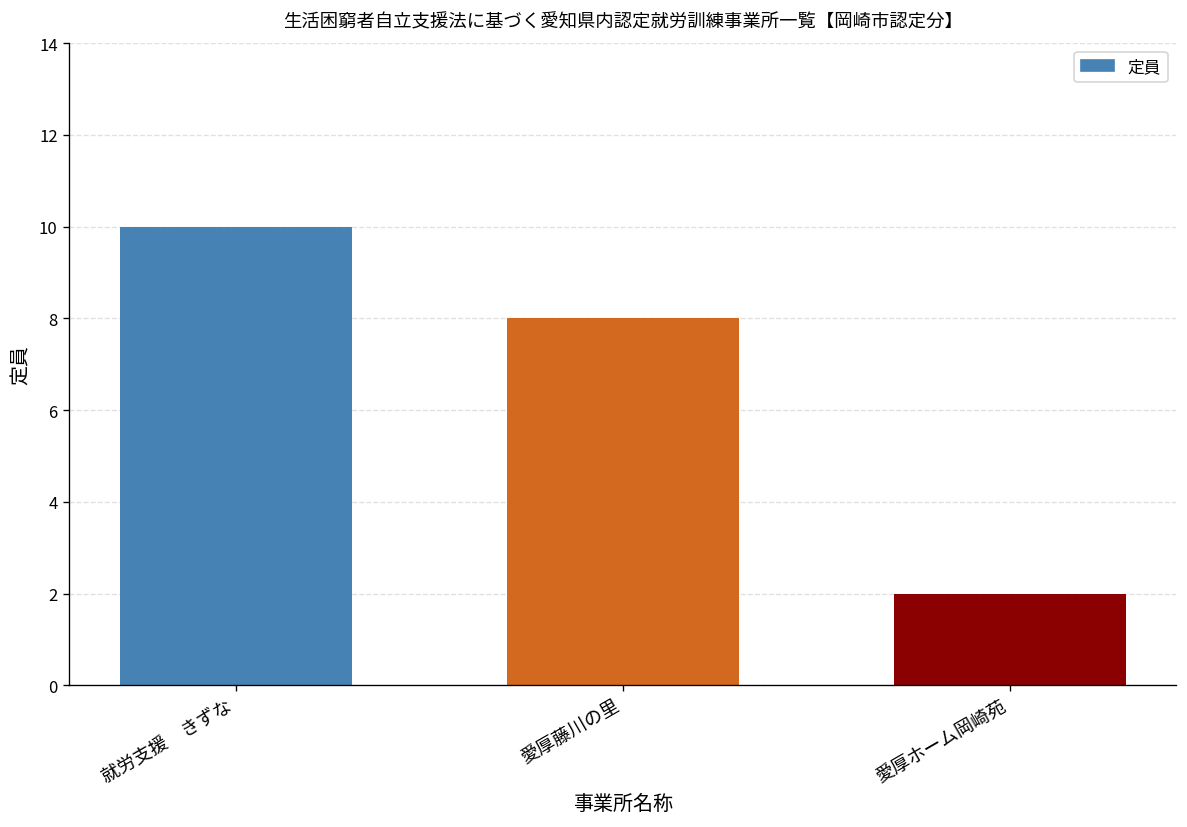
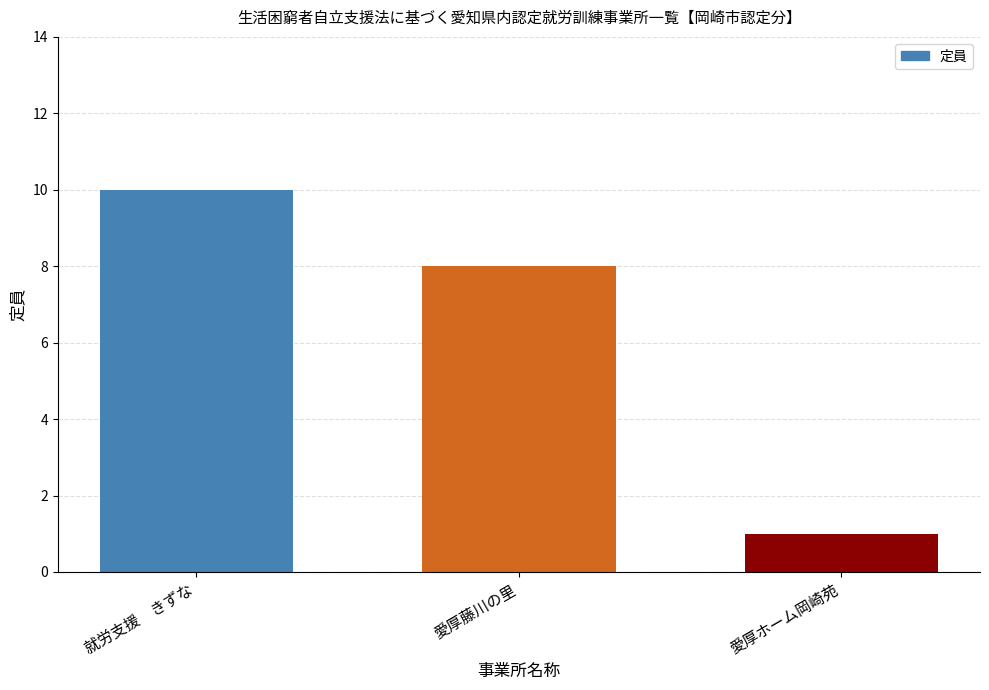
  {
    "就労支援 きずな": 10,
    "愛厚藤川の里": 8,
-   "愛厚ホーム岡崎苑": 2
+   "愛厚ホーム岡崎苑": 1
  }
